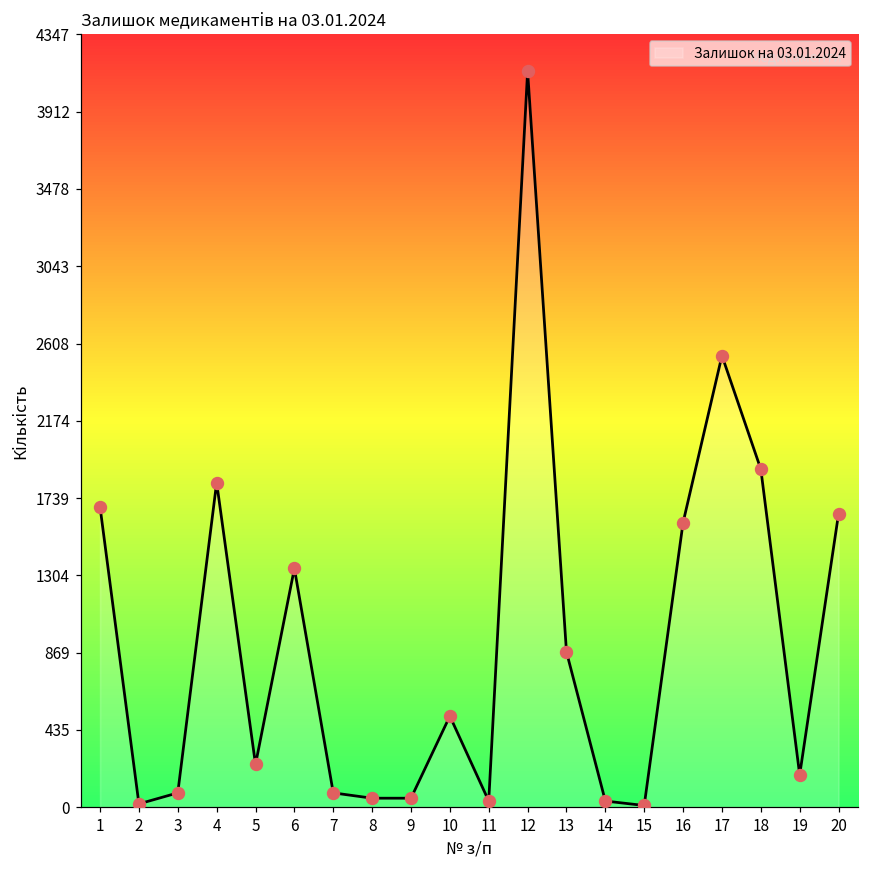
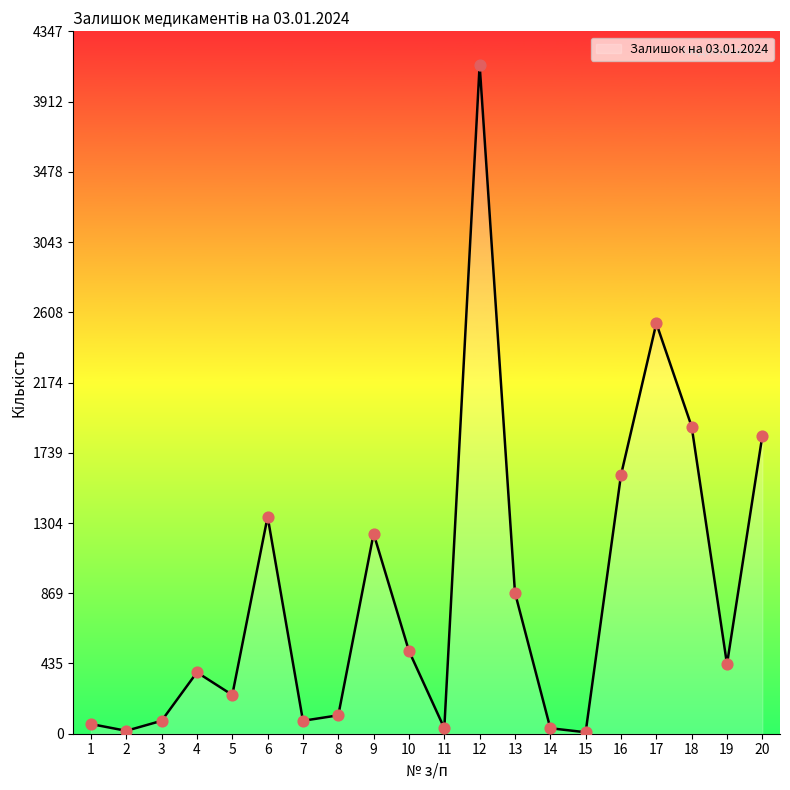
  {
-   "1": 1690,
+   "1": 60,
    "2": 20,
    "3": 80,
-   "4": 1830,
+   "4": 380,
    "5": 240,
    "6": 1340,
    "7": 80,
-   "8": 50,
-   "9": 50,
+   "8": 110,
+   "9": 1240,
    "10": 510,
    "11": 30,
    "12": 4140,
    "13": 870,
    "14": 30,
    "15": 10,
    "16": 1600,
    "17": 2540,
    "18": 1900,
-   "19": 180,
-   "20": 1650
+   "19": 430,
+   "20": 1840
  }
